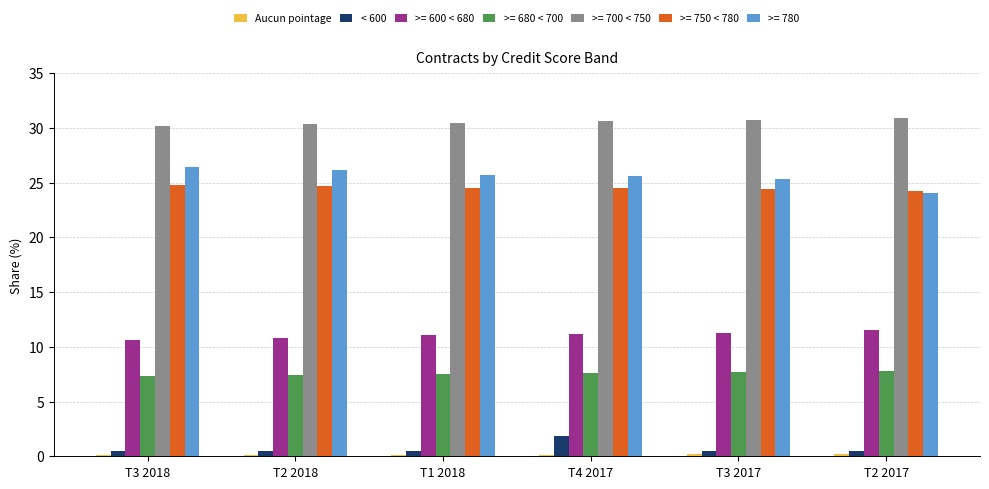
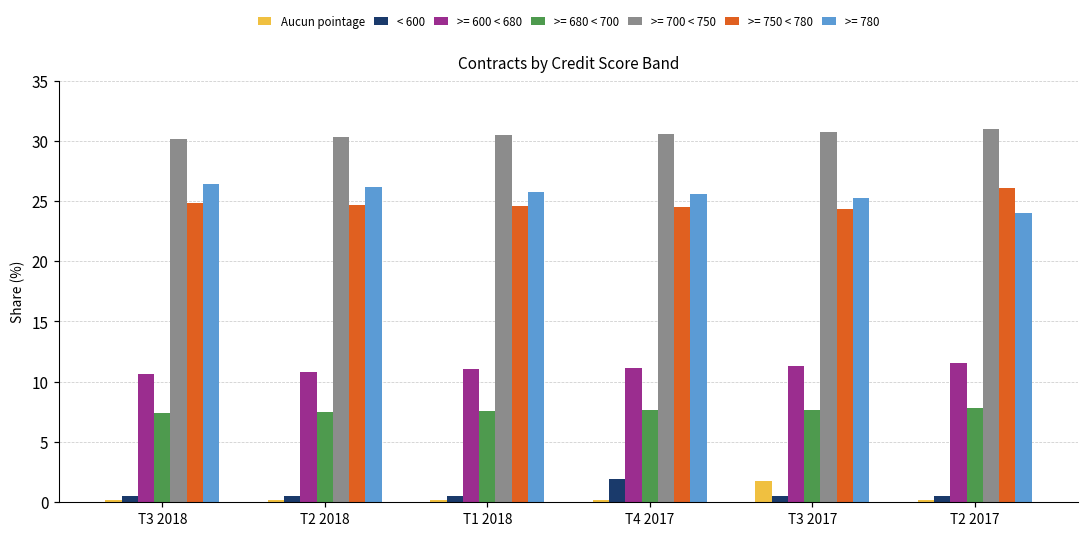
  {
    "Aucun pointage": {
-     "T3 2017": 0.2
+     "T3 2017": 1.7
    },
    "< 600": {
      "T3 2018": 0.5,
      "T2 2018": 0.5,
      "T1 2018": 0.5,
      "T4 2017": 1.9,
      "T3 2017": 0.5,
      "T2 2017": 0.5
    },
    ">= 600 < 680": {
      "T3 2018": 10.6,
      "T2 2018": 10.8,
      "T1 2018": 11.0,
      "T4 2017": 11.1,
      "T3 2017": 11.3,
      "T2 2017": 11.5
    },
    ">= 680 < 700": {
      "T3 2018": 7.4,
      "T2 2018": 7.5,
      "T1 2018": 7.6,
      "T4 2017": 7.6,
      "T3 2017": 7.7,
      "T2 2017": 7.8
    },
    ">= 700 < 750": {
      "T3 2018": 30.2,
      "T2 2018": 30.3,
      "T1 2018": 30.5,
      "T4 2017": 30.6,
      "T3 2017": 30.7,
      "T2 2017": 30.9
    },
    ">= 750 < 780": {
      "T3 2018": 24.8,
      "T2 2018": 24.7,
      "T1 2018": 24.5,
      "T4 2017": 24.5,
      "T3 2017": 24.4,
-     "T2 2017": 24.2
+     "T2 2017": 26.1
    },
    ">= 780": {
      "T3 2018": 26.4,
      "T2 2018": 26.1,
      "T1 2018": 25.7,
      "T4 2017": 25.6,
      "T3 2017": 25.3,
      "T2 2017": 24.0
    }
  }
